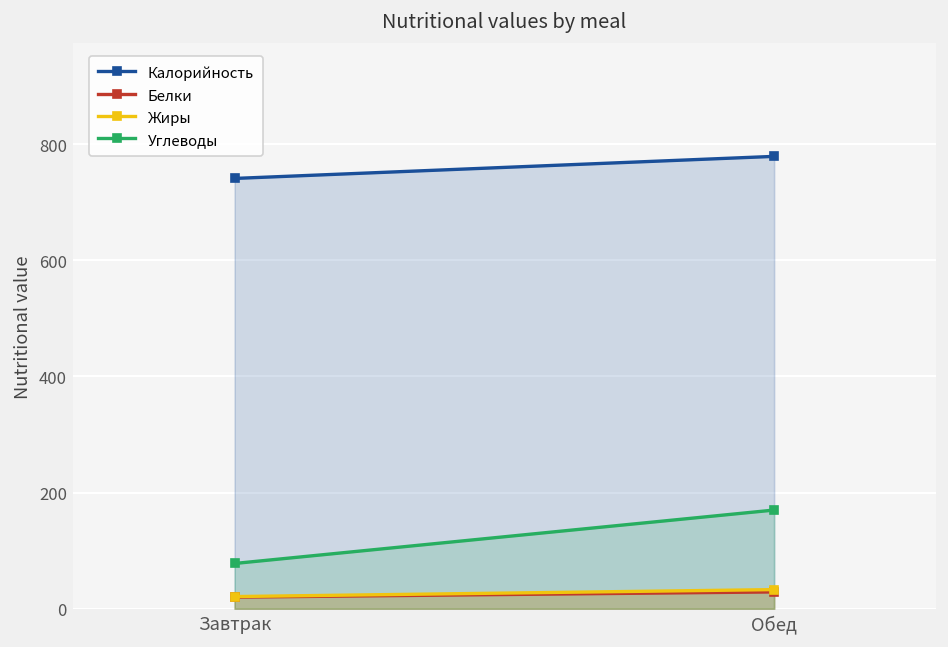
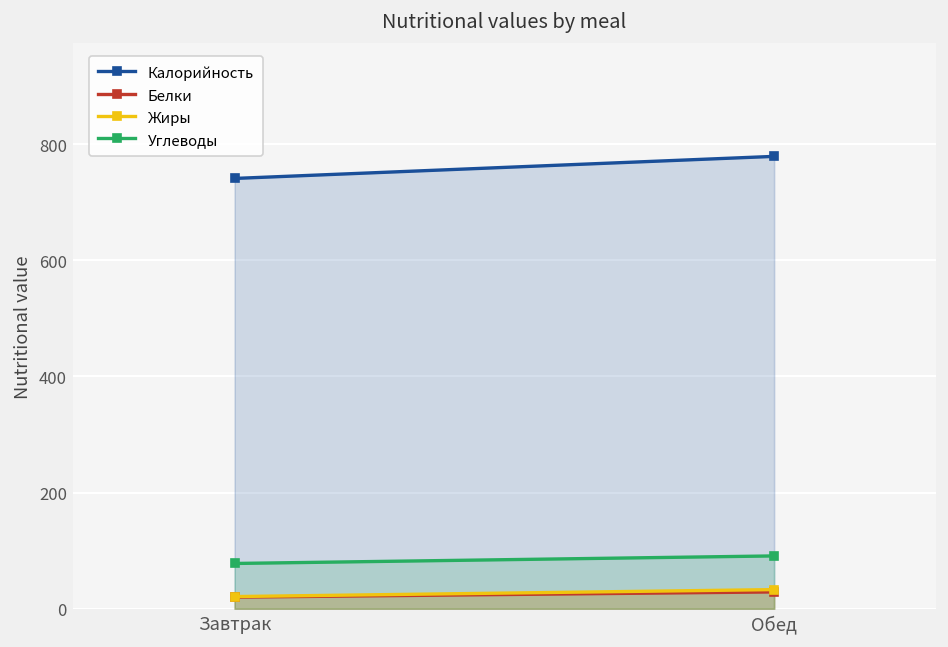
  {
    "Калорийность": {
      "Завтрак": 740,
      "Обед": 780
    },
    "Углеводы": {
      "Завтрак": 80,
-     "Обед": 170
+     "Обед": 90
    }
  }
